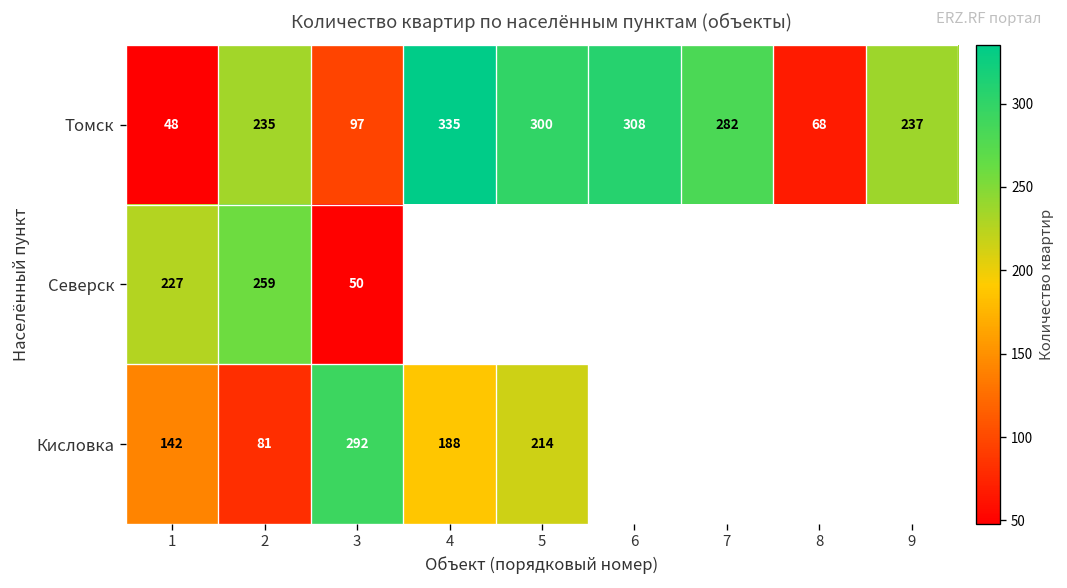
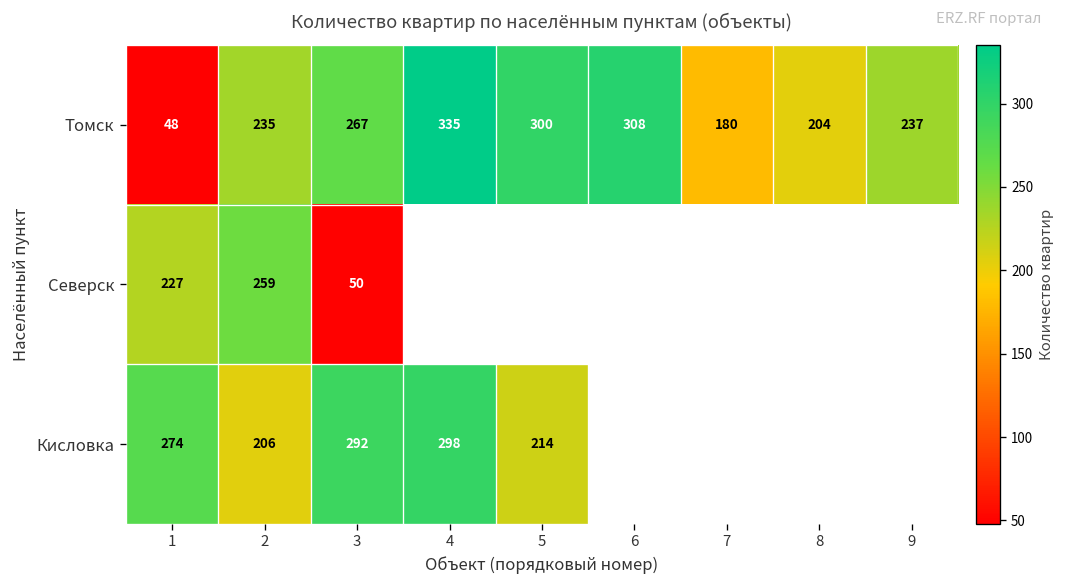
  {
    "Томск": {
      "1": 48,
      "2": 235,
-     "3": 97,
+     "3": 267,
      "4": 335,
      "5": 300,
      "6": 308,
-     "7": 282,
-     "8": 68,
+     "7": 180,
+     "8": 204,
      "9": 237
    },
    "Северск": {
      "1": 227,
      "2": 259,
      "3": 50
    },
    "Кисловка": {
-     "1": 142,
-     "2": 81,
+     "1": 274,
+     "2": 206,
      "3": 292,
-     "4": 188,
+     "4": 298,
      "5": 214
    }
  }
